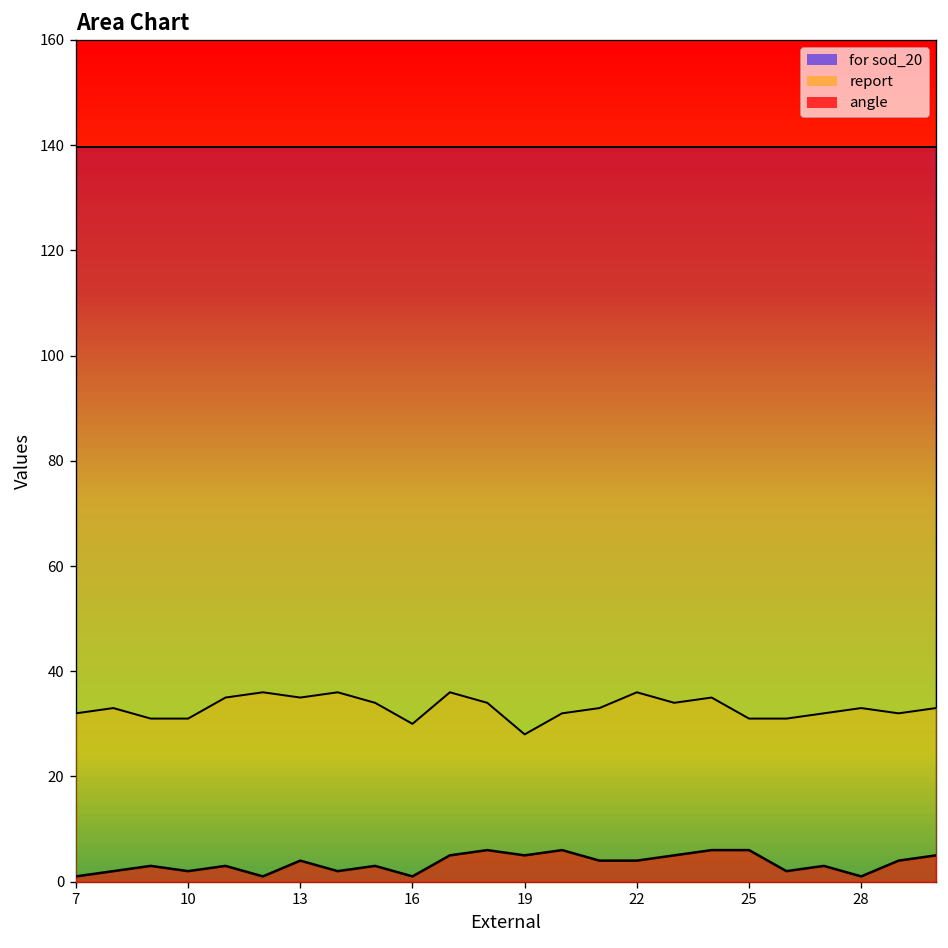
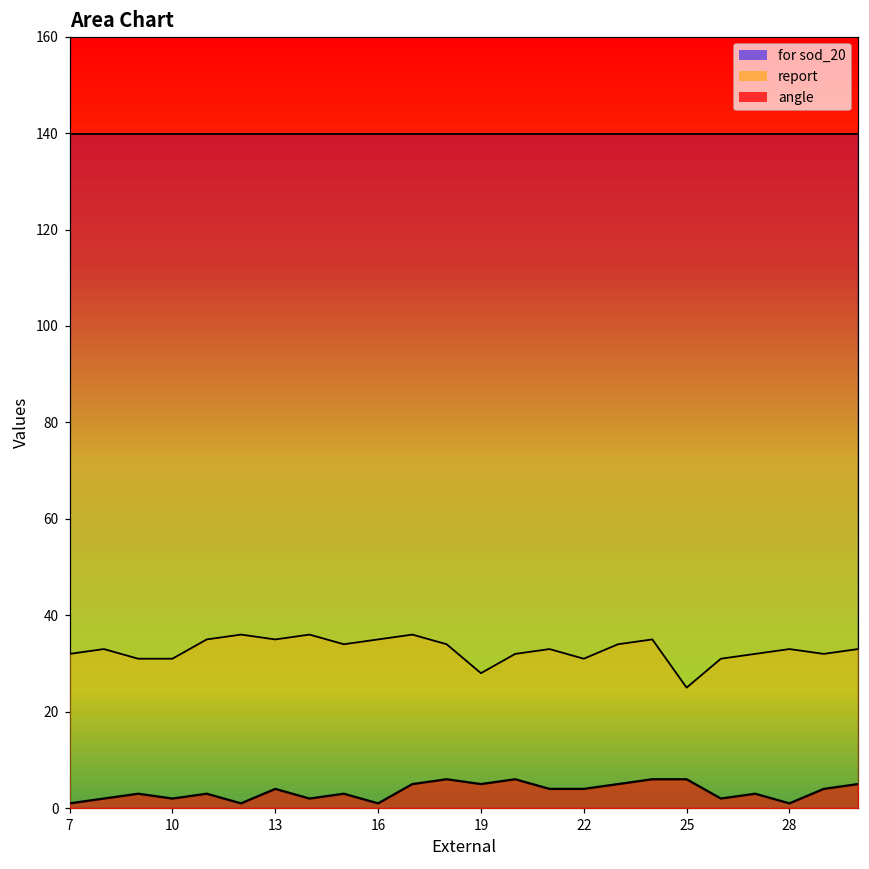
  {
    "for sod_20": {
      "7": 140,
      "10": 140,
      "13": 140,
      "16": 140,
      "19": 140,
      "22": 140,
      "25": 140,
      "28": 140
    },
    "report": {
      "7": 32,
      "10": 31,
      "13": 35,
-     "16": 30,
+     "16": 35,
      "19": 28,
-     "22": 36,
-     "25": 31,
+     "22": 31,
+     "25": 25,
      "28": 33
    },
    "angle": {
      "7": 1,
      "10": 2,
      "13": 4,
      "16": 1,
      "19": 5,
      "22": 4,
      "25": 6,
      "28": 1
    }
  }
